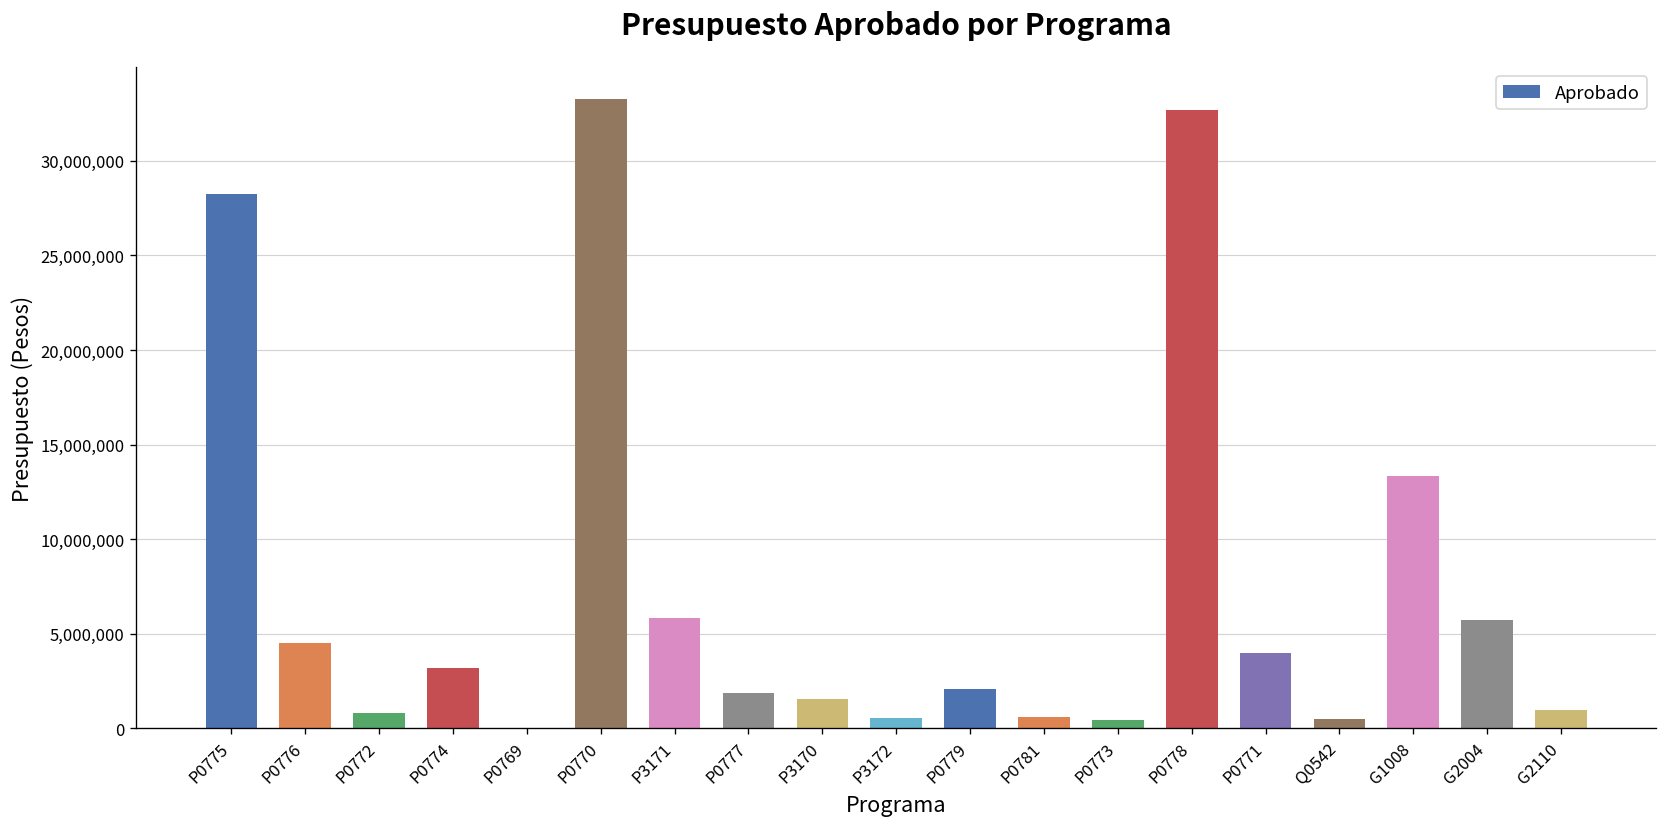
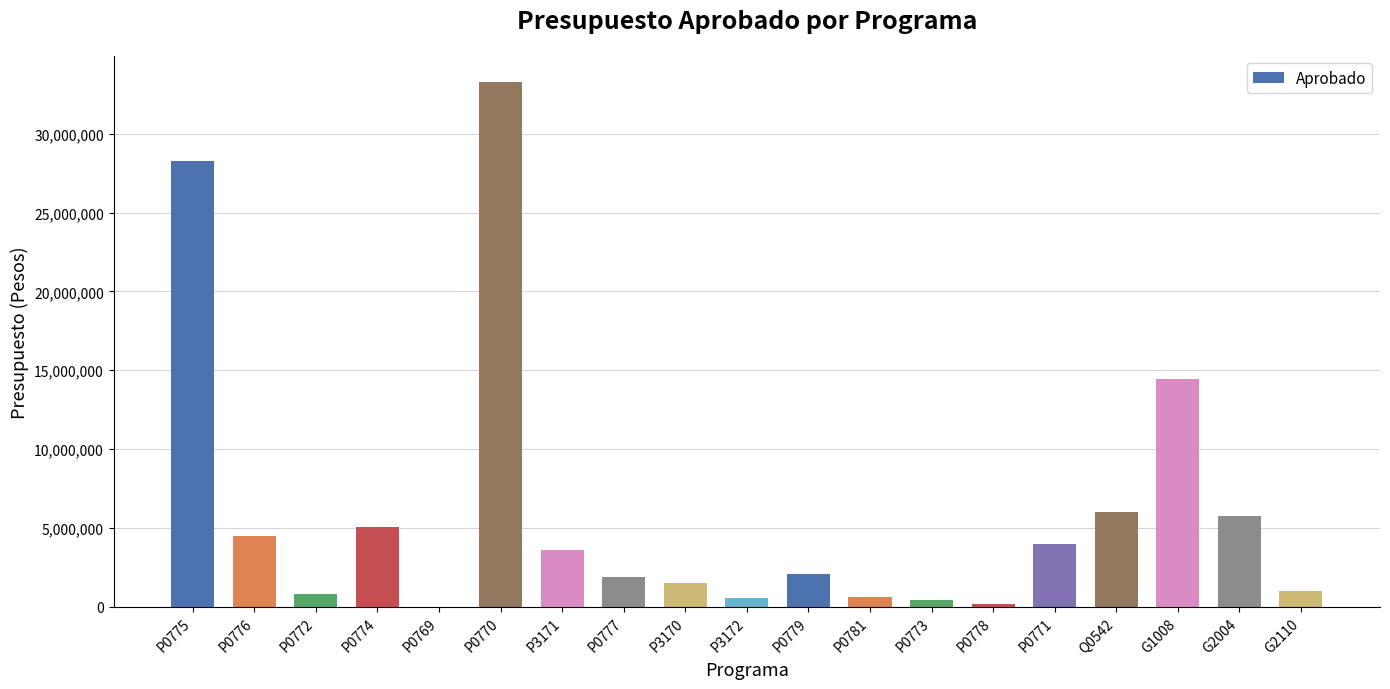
  {
    "P0775": "28,300,000",
    "P0776": "4,500,000",
    "P0772": "800,000",
-   "P0774": "3,200,000",
+   "P0774": "5,000,000",
    "P0769": "0",
    "P0770": "33,300,000",
-   "P3171": "5,800,000",
+   "P3171": "3,600,000",
    "P0777": "1,900,000",
    "P3170": "1,500,000",
    "P3172": "500,000",
    "P0779": "2,100,000",
    "P0781": "600,000",
    "P0773": "400,000",
-   "P0778": "32,700,000",
+   "P0778": "200,000",
    "P0771": "4,000,000",
-   "Q0542": "500,000",
-   "G1008": "13,300,000",
+   "Q0542": "6,000,000",
+   "G1008": "14,400,000",
    "G2004": "5,700,000",
    "G2110": "1,000,000"
  }
